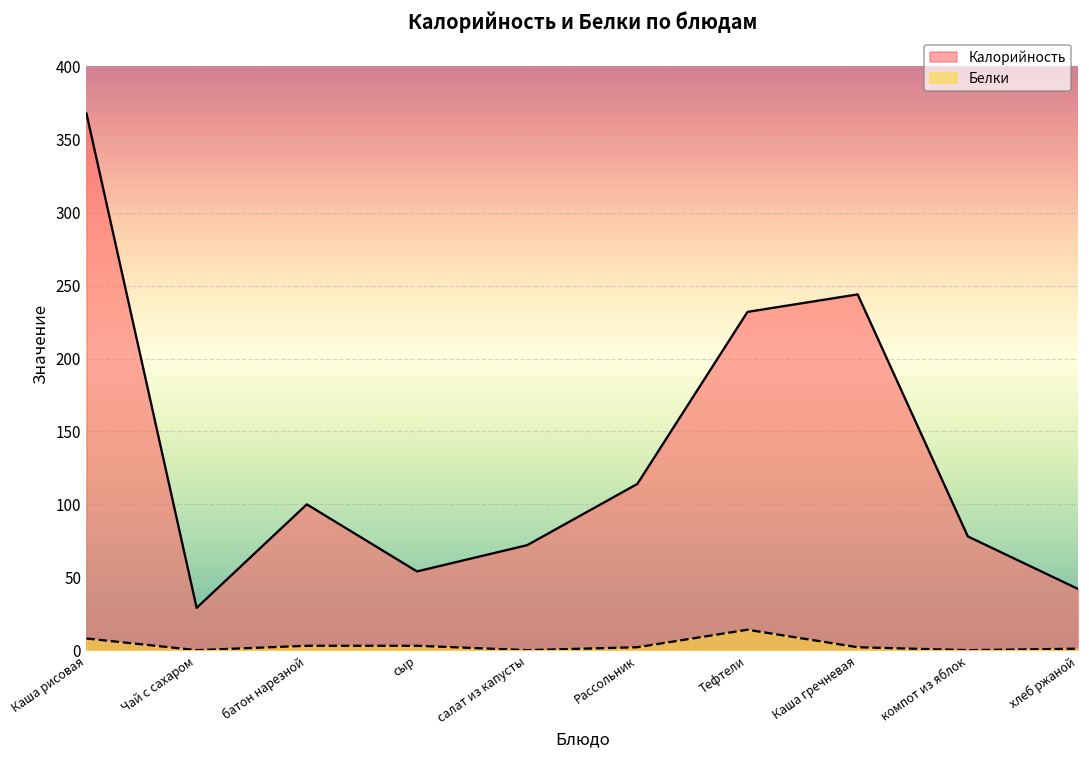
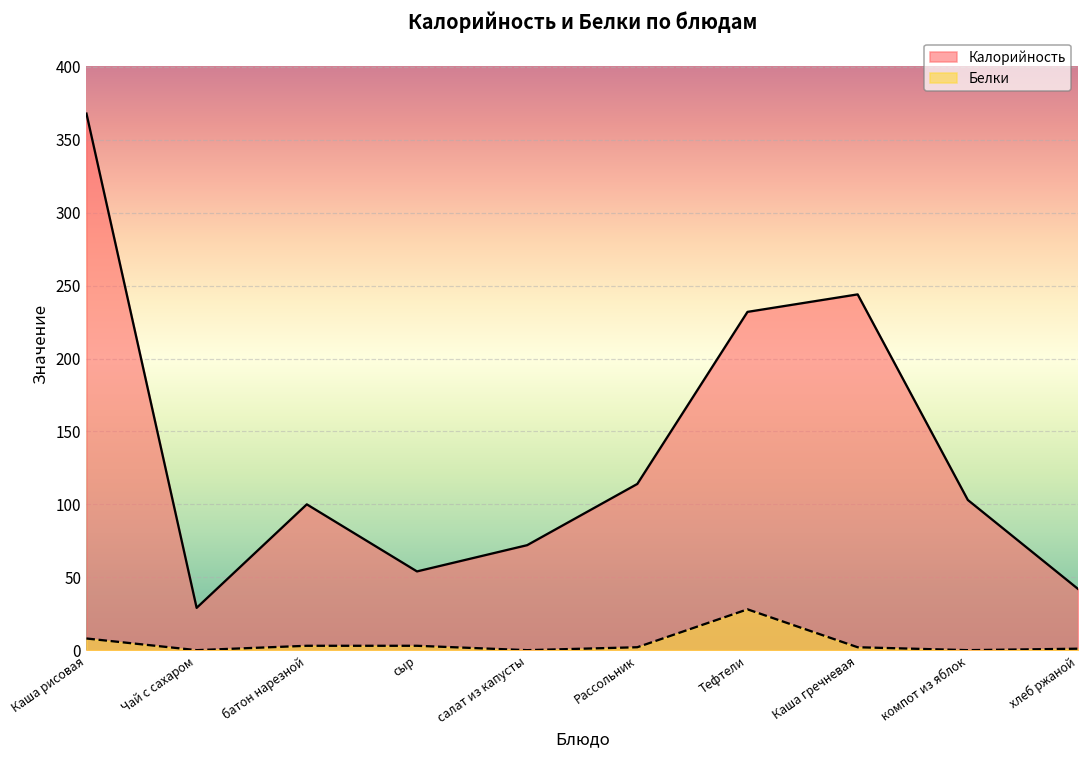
  {
    "Калорийность": {
      "Каша рисовая": 368,
      "Чай с сахаром": 29,
      "батон нарезной": 100,
      "сыр": 54,
      "салат из капусты": 72,
      "Рассольник": 114,
      "Тефтели": 232,
      "Каша гречневая": 244,
-     "компот из яблок": 78,
+     "компот из яблок": 103,
      "хлеб ржаной": 42
    },
    "Белки": {
      "Каша рисовая": 8,
      "Чай с сахаром": 0,
      "батон нарезной": 3,
      "сыр": 3,
      "салат из капусты": 0,
      "Рассольник": 2,
-     "Тефтели": 14,
+     "Тефтели": 28,
      "Каша гречневая": 2,
      "компот из яблок": 0,
      "хлеб ржаной": 1
    }
  }
